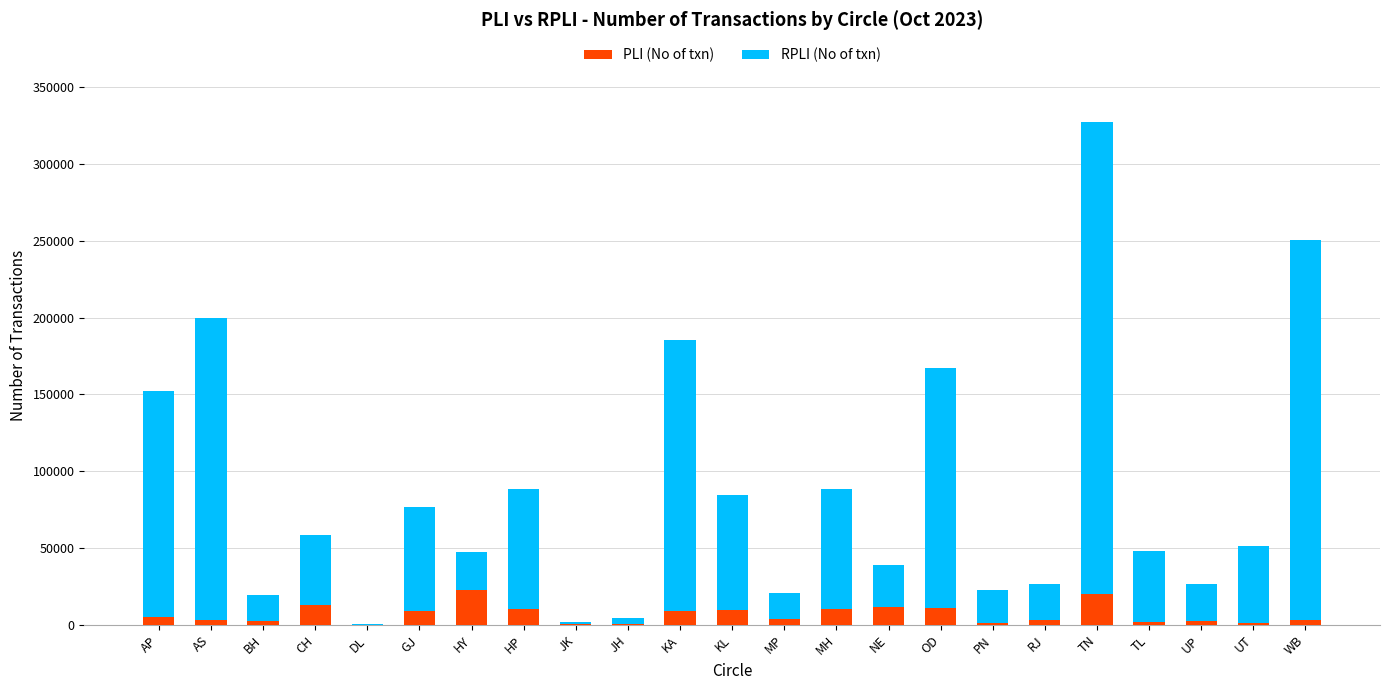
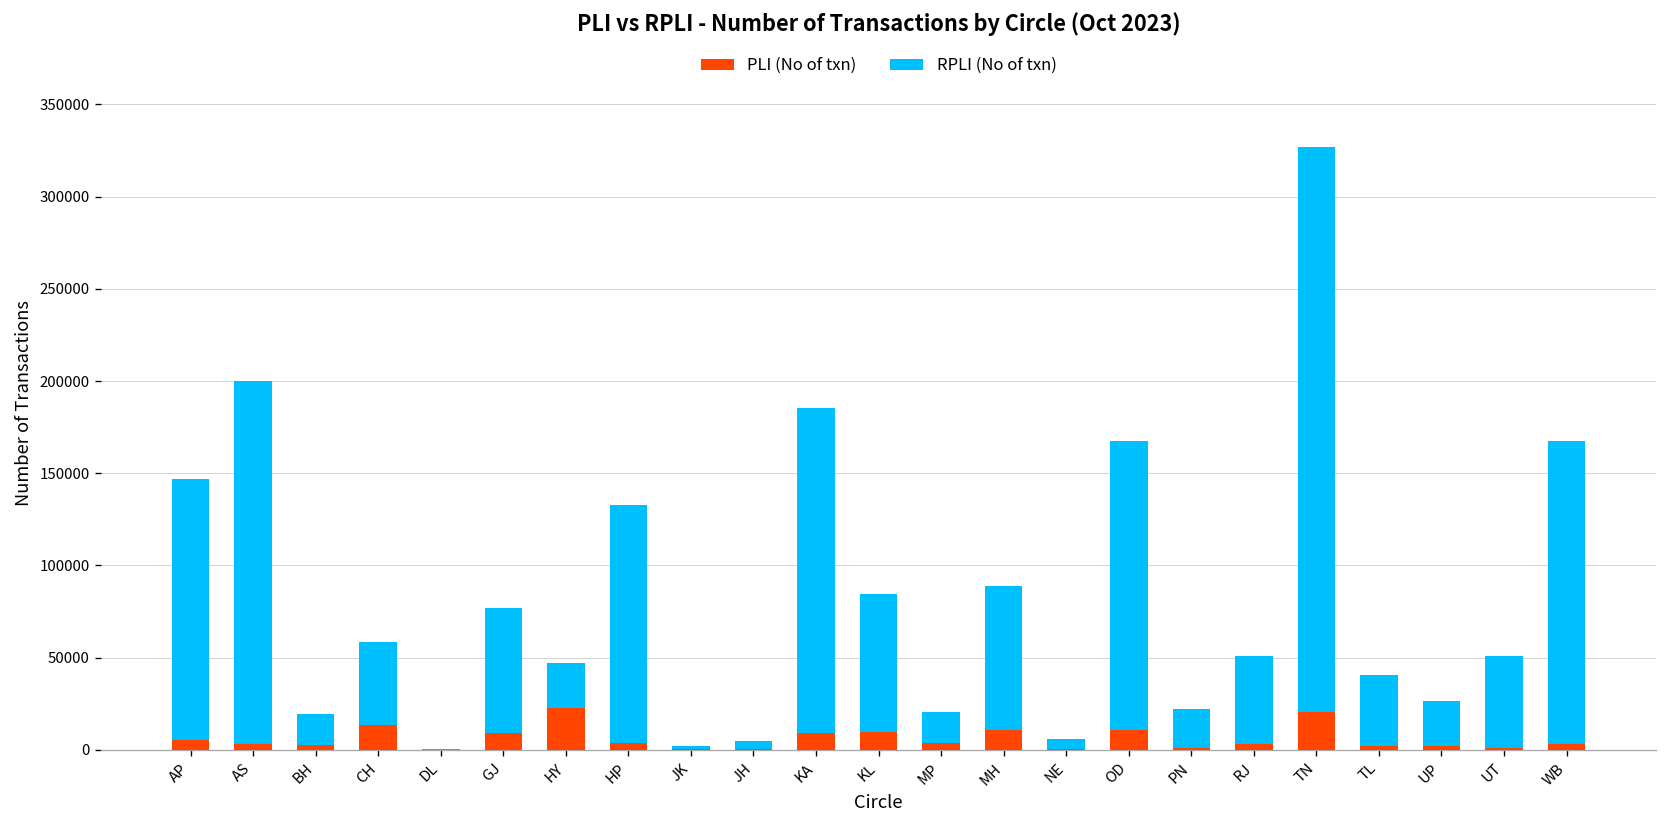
  {
    "PLI (No of txn)": {
      "AP": 5000,
      "AS": 3000,
      "BH": 3000,
      "CH": 13000,
      "GJ": 9000,
      "HY": 23000,
-     "HP": 10000,
+     "HP": 3000,
      "KA": 9000,
      "KL": 9000,
      "MP": 4000,
      "MH": 11000,
-     "NE": 12000,
+     "NE": 1000,
      "OD": 11000,
      "RJ": 3000,
      "TN": 20000,
      "TL": 2000,
      "UP": 2000,
      "WB": 3000
    },
    "RPLI (No of txn)": {
-     "AP": 147000,
+     "AP": 141000,
      "AS": 197000,
      "BH": 17000,
      "CH": 45000,
      "GJ": 68000,
      "HY": 25000,
-     "HP": 78000,
+     "HP": 129000,
      "JH": 4000,
      "KA": 176000,
      "KL": 75000,
      "MP": 17000,
      "MH": 78000,
-     "NE": 27000,
+     "NE": 6000,
      "OD": 157000,
      "PN": 21000,
-     "RJ": 24000,
+     "RJ": 48000,
      "TN": 307000,
-     "TL": 46000,
+     "TL": 39000,
      "UP": 24000,
      "UT": 50000,
-     "WB": 247000
+     "WB": 164000
    }
  }
